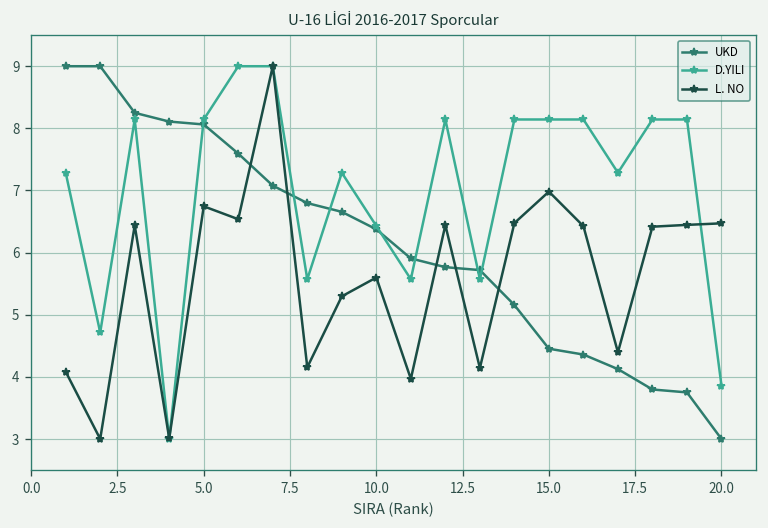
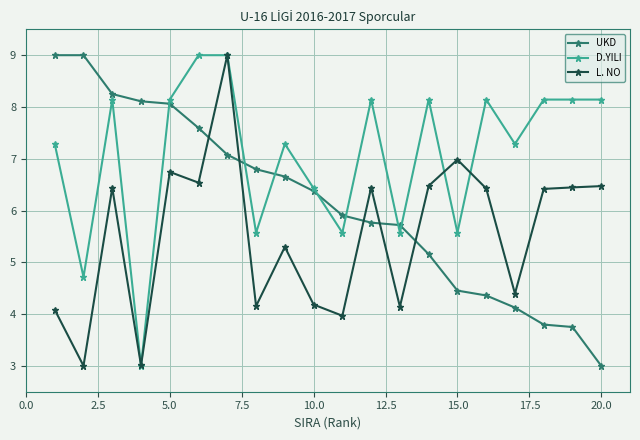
  {
    "UKD": {
      "5.0": 8.1,
      "10.0": 6.4,
      "15.0": 4.5,
      "20.0": 3.0
    },
    "D.YILI": {
      "5.0": 8.1,
      "10.0": 6.4,
-     "15.0": 8.1,
-     "20.0": 3.9
+     "15.0": 5.6,
+     "20.0": 8.1
    },
    "L. NO": {
      "5.0": 6.7,
-     "10.0": 5.6,
+     "10.0": 4.2,
      "15.0": 7.0,
      "20.0": 6.5
    }
  }
